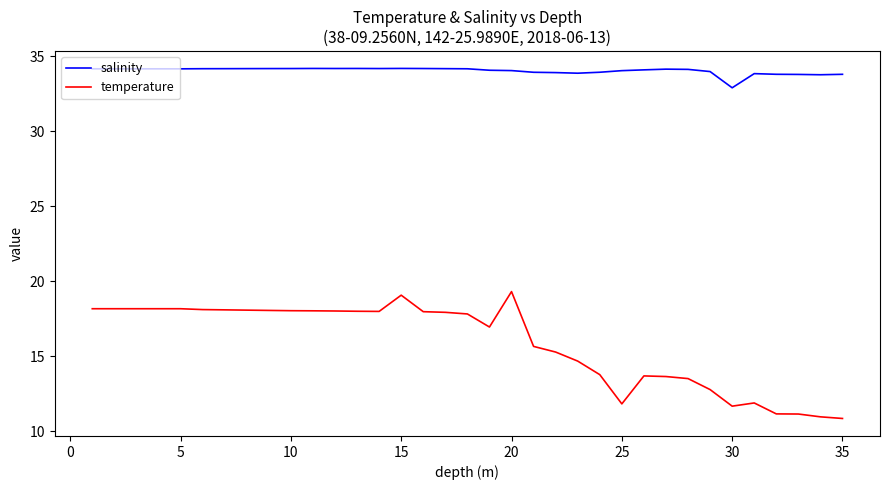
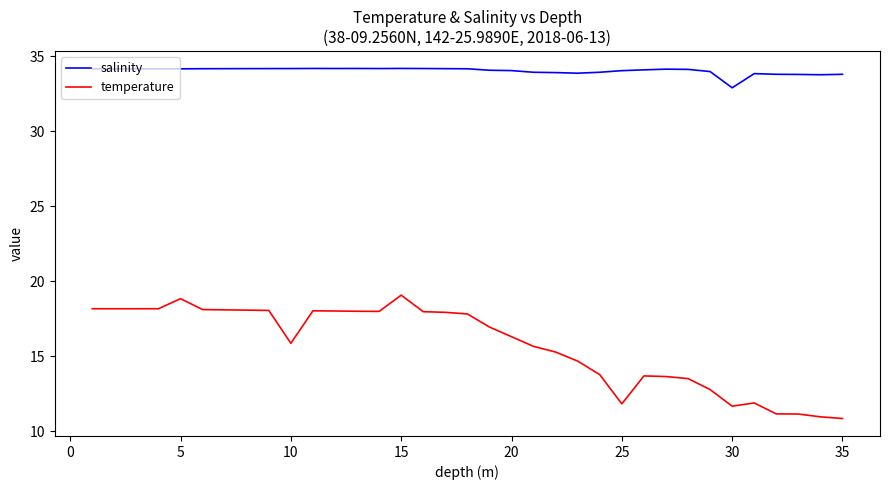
  {
    "salinity": {
      "5": 34.1,
      "10": 34.2,
      "15": 34.2,
      "20": 34.0,
      "25": 34.0,
      "30": 32.9,
      "35": 33.8
    },
    "temperature": {
-     "5": 18.2,
-     "10": 18.0,
+     "5": 18.8,
+     "10": 15.9,
      "15": 19.1,
-     "20": 19.3,
+     "20": 16.3,
      "25": 11.8,
      "30": 11.7,
      "35": 10.8
    }
  }
